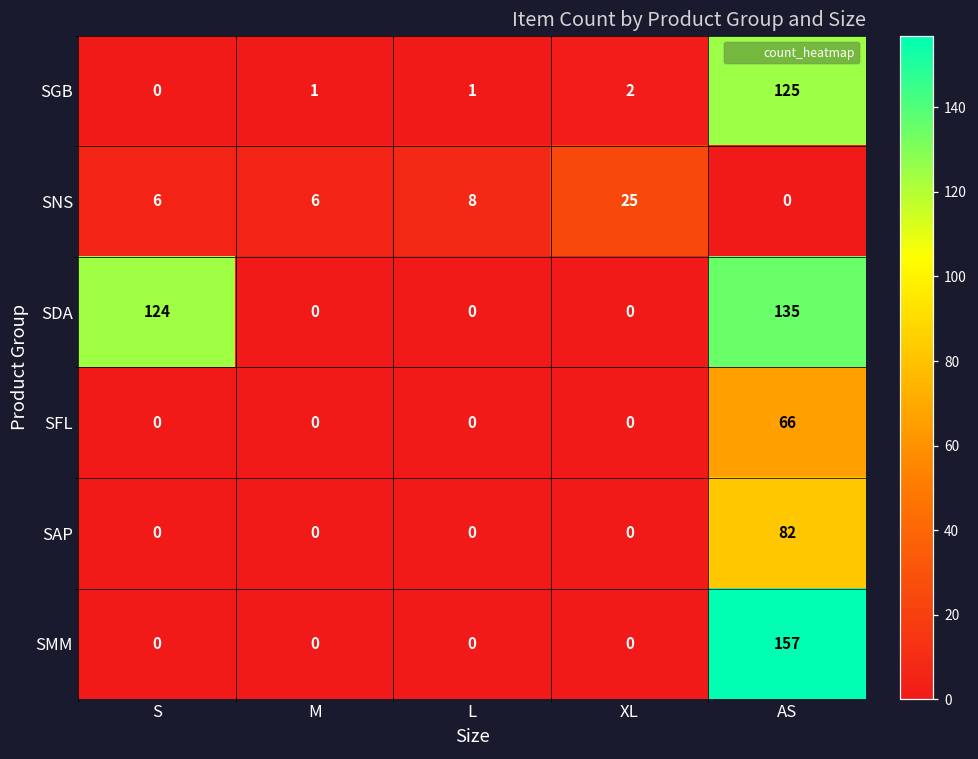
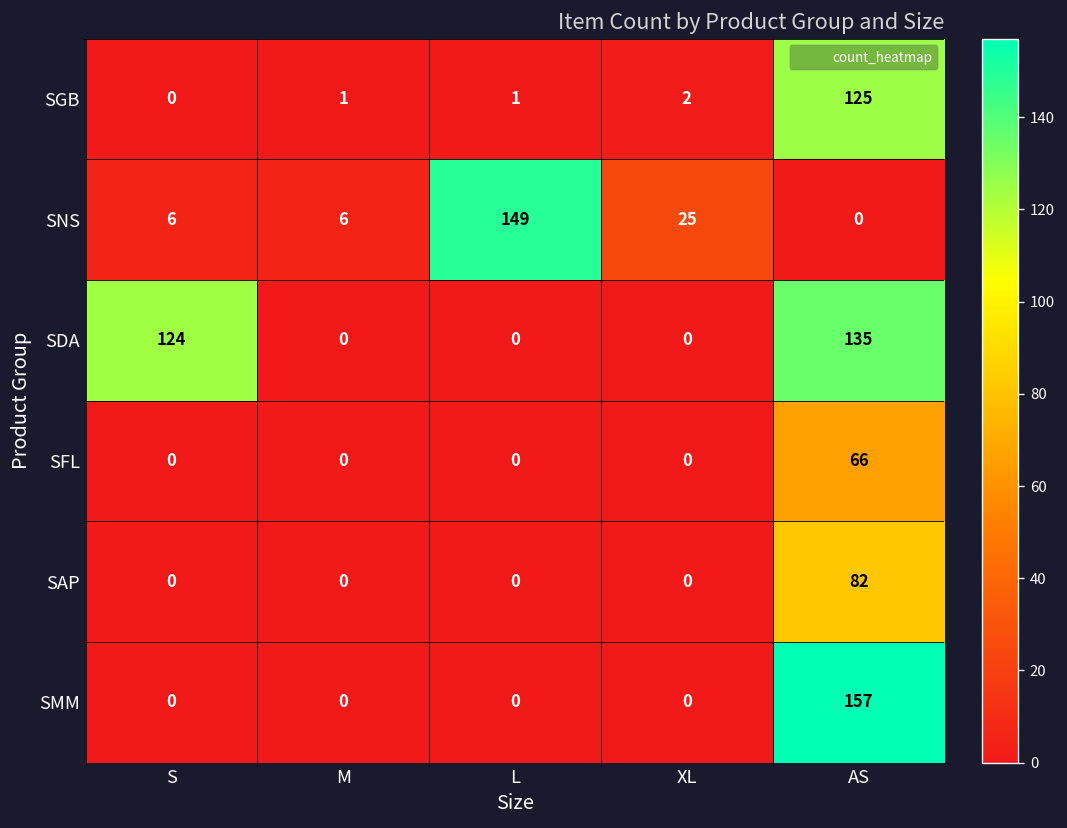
  {
    "SGB": {
      "S": 0,
      "M": 1,
      "L": 1,
      "XL": 2,
      "AS": 125
    },
    "SNS": {
      "S": 6,
      "M": 6,
-     "L": 8,
+     "L": 149,
      "XL": 25,
      "AS": 0
    },
    "SDA": {
      "S": 124,
      "M": 0,
      "L": 0,
      "XL": 0,
      "AS": 135
    },
    "SFL": {
      "S": 0,
      "M": 0,
      "L": 0,
      "XL": 0,
      "AS": 66
    },
    "SAP": {
      "S": 0,
      "M": 0,
      "L": 0,
      "XL": 0,
      "AS": 82
    },
    "SMM": {
      "S": 0,
      "M": 0,
      "L": 0,
      "XL": 0,
      "AS": 157
    }
  }
